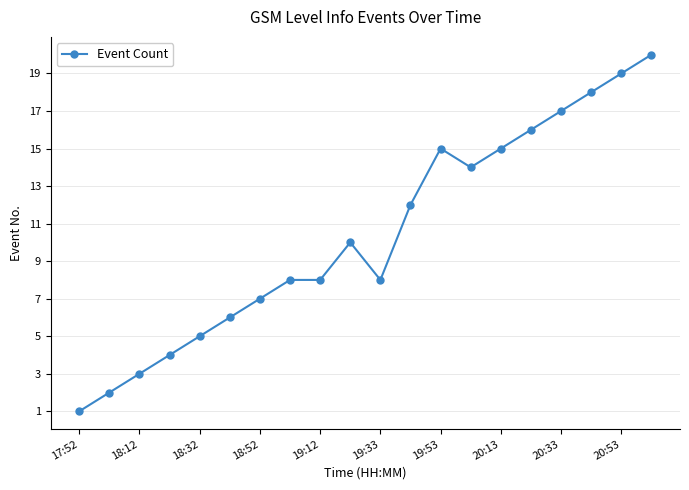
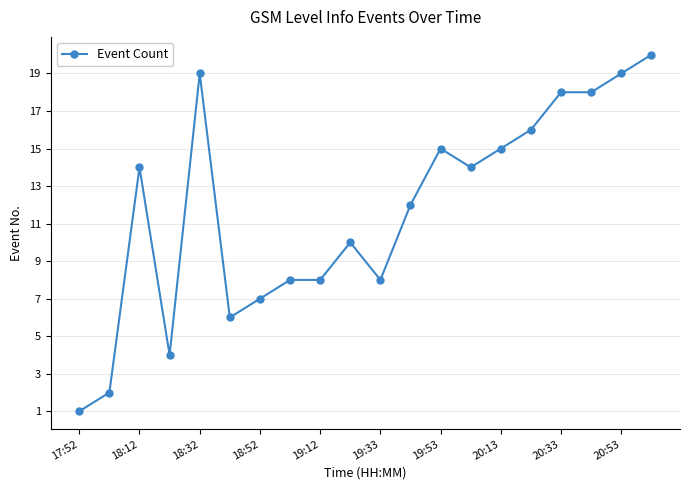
  {
    "17:52": 1,
-   "18:12": 3,
-   "18:32": 5,
+   "18:12": 14,
+   "18:32": 19,
    "18:52": 7,
    "19:12": 8,
    "19:33": 8,
    "19:53": 15,
    "20:13": 15,
-   "20:33": 17,
+   "20:33": 18,
    "20:53": 19
  }
